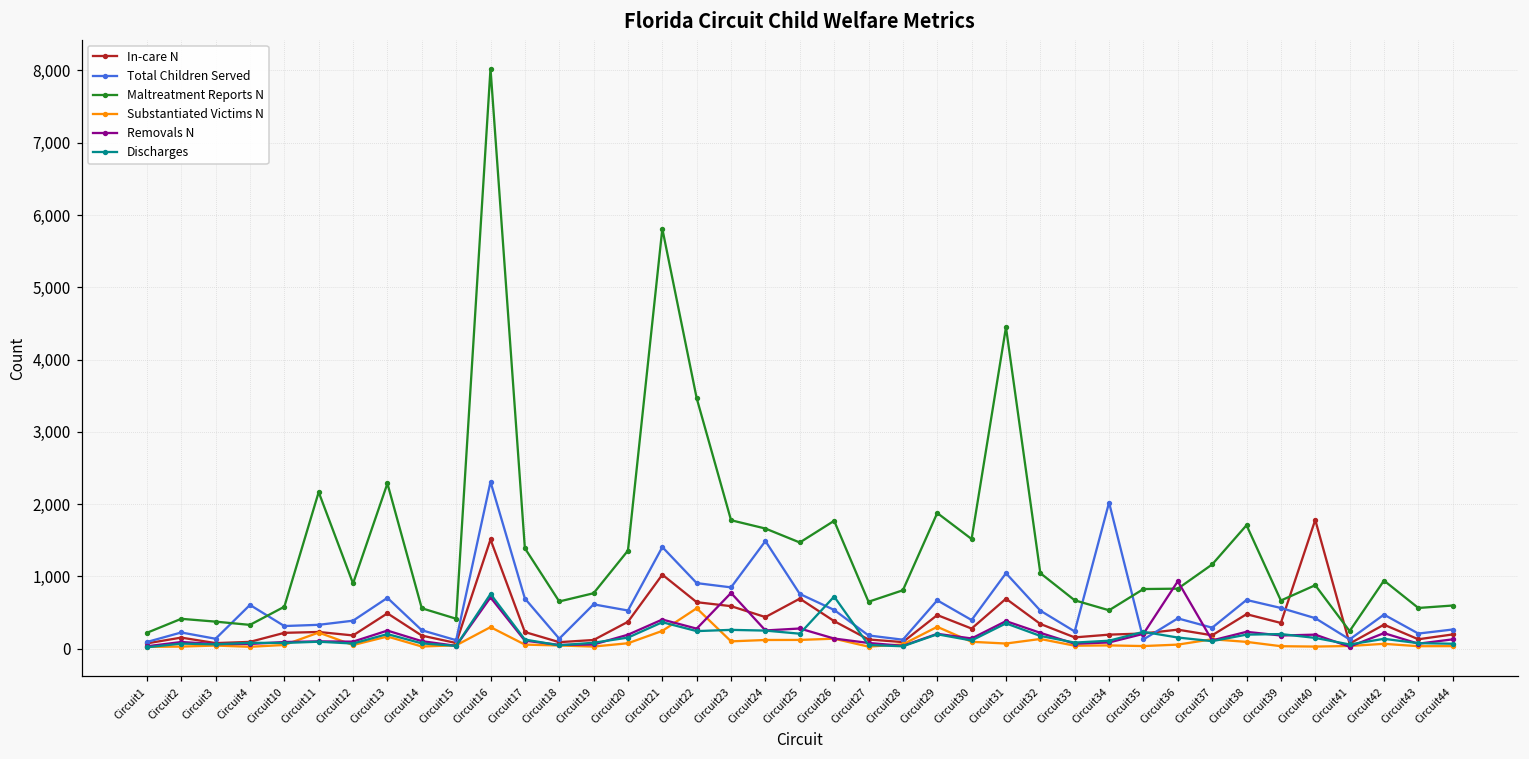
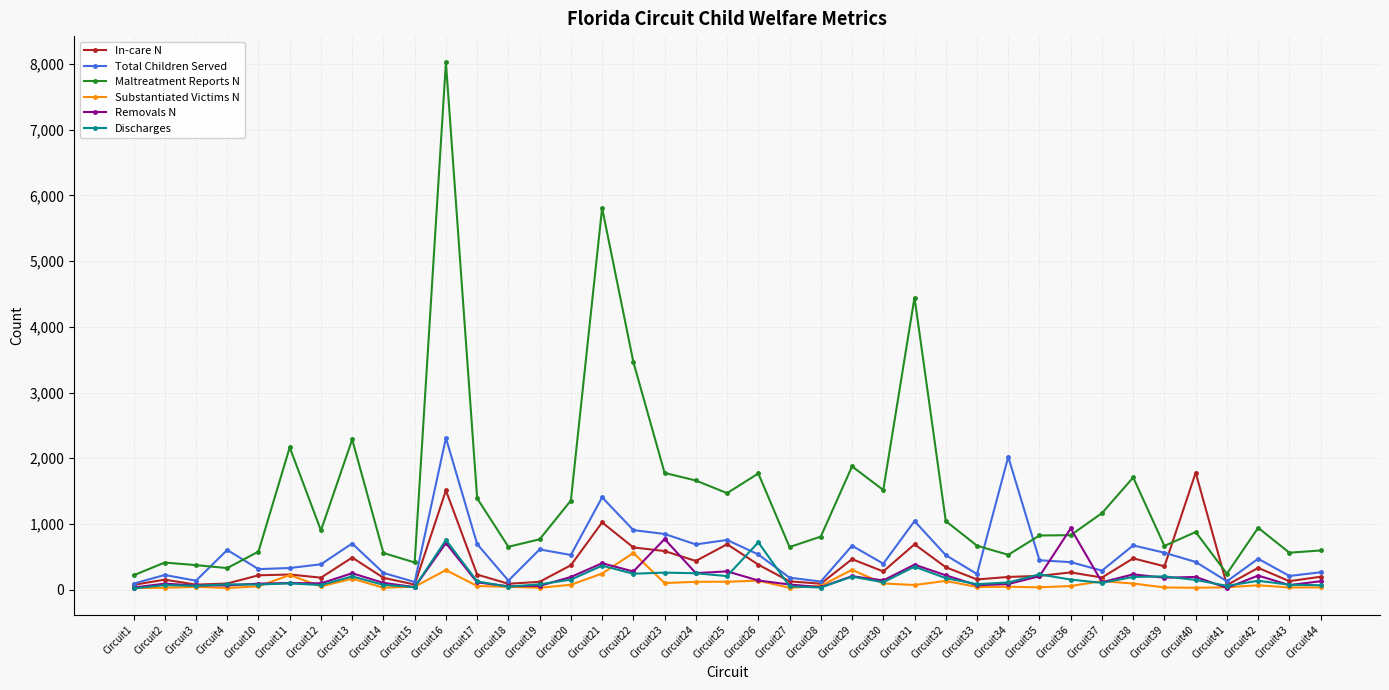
  {
    "In-care N": {
      "Circuit2": "200",
      "Circuit10": "200",
      "Circuit12": "200",
      "Circuit13": "500",
      "Circuit14": "200",
      "Circuit16": "1,500",
      "Circuit17": "200",
      "Circuit20": "400",
      "Circuit21": "1,000",
      "Circuit22": "600",
      "Circuit23": "600",
      "Circuit24": "400",
      "Circuit25": "700",
      "Circuit26": "400",
      "Circuit27": "100",
      "Circuit29": "500",
      "Circuit30": "300",
      "Circuit31": "700",
      "Circuit32": "300",
      "Circuit33": "200",
      "Circuit34": "200",
      "Circuit36": "300",
      "Circuit37": "200",
      "Circuit38": "500",
      "Circuit39": "400",
      "Circuit40": "1,800",
      "Circuit42": "300",
      "Circuit43": "100",
      "Circuit44": "200"
    },
    "Total Children Served": {
      "Circuit2": "200",
      "Circuit3": "100",
      "Circuit4": "600",
      "Circuit10": "300",
      "Circuit11": "300",
      "Circuit12": "400",
      "Circuit13": "700",
      "Circuit14": "300",
      "Circuit15": "100",
      "Circuit16": "2,300",
      "Circuit17": "700",
      "Circuit18": "100",
      "Circuit19": "600",
      "Circuit20": "500",
      "Circuit21": "1,400",
      "Circuit22": "900",
      "Circuit23": "800",
-     "Circuit24": "1,500",
+     "Circuit24": "700",
      "Circuit25": "800",
      "Circuit26": "500",
      "Circuit27": "200",
      "Circuit29": "700",
      "Circuit30": "400",
      "Circuit31": "1,000",
      "Circuit32": "500",
      "Circuit33": "200",
      "Circuit34": "2,000",
-     "Circuit35": "100",
+     "Circuit35": "400",
      "Circuit36": "400",
      "Circuit37": "300",
      "Circuit38": "700",
      "Circuit39": "600",
      "Circuit40": "400",
      "Circuit41": "100",
      "Circuit42": "500",
      "Circuit43": "200",
      "Circuit44": "300"
    },
    "Maltreatment Reports N": {
      "Circuit1": "200",
      "Circuit2": "400",
      "Circuit3": "400",
      "Circuit4": "300",
      "Circuit10": "600",
      "Circuit11": "2,200",
      "Circuit12": "900",
      "Circuit13": "2,300",
      "Circuit14": "600",
      "Circuit15": "400",
      "Circuit16": "8,000",
      "Circuit17": "1,400",
      "Circuit18": "700",
      "Circuit19": "800",
      "Circuit20": "1,400",
      "Circuit21": "5,800",
      "Circuit22": "3,500",
      "Circuit23": "1,800",
      "Circuit24": "1,700",
      "Circuit25": "1,500",
      "Circuit26": "1,800",
      "Circuit27": "600",
      "Circuit28": "800",
      "Circuit29": "1,900",
      "Circuit30": "1,500",
      "Circuit31": "4,400",
      "Circuit32": "1,000",
      "Circuit33": "700",
      "Circuit34": "500",
      "Circuit35": "800",
      "Circuit36": "800",
      "Circuit37": "1,200",
      "Circuit38": "1,700",
      "Circuit39": "700",
      "Circuit40": "900",
      "Circuit41": "200",
      "Circuit42": "900",
      "Circuit43": "600",
      "Circuit44": "600"
    },
    "Substantiated Victims N": {
      "Circuit2": "0",
      "Circuit4": "0",
      "Circuit14": "0",
      "Circuit16": "300",
      "Circuit17": "100",
      "Circuit20": "100",
      "Circuit21": "200",
      "Circuit22": "600",
      "Circuit23": "100",
      "Circuit24": "100",
      "Circuit25": "100",
      "Circuit29": "300",
      "Circuit31": "100",
      "Circuit32": "100",
      "Circuit34": "0",
      "Circuit35": "0",
      "Circuit36": "100",
      "Circuit38": "100",
      "Circuit39": "0",
      "Circuit40": "0",
      "Circuit42": "100"
    },
    "Removals N": {
      "Circuit13": "300",
      "Circuit16": "700",
      "Circuit20": "200",
      "Circuit23": "800",
      "Circuit25": "300",
      "Circuit32": "200",
      "Circuit36": "900",
      "Circuit40": "200",
      "Circuit42": "200",
      "Circuit44": "100"
    },
    "Discharges": {
      "Circuit16": "800",
      "Circuit20": "200",
      "Circuit23": "300",
      "Circuit25": "200",
      "Circuit26": "700",
      "Circuit32": "200",
      "Circuit36": "200",
      "Circuit40": "100",
      "Circuit42": "100"
    }
  }
